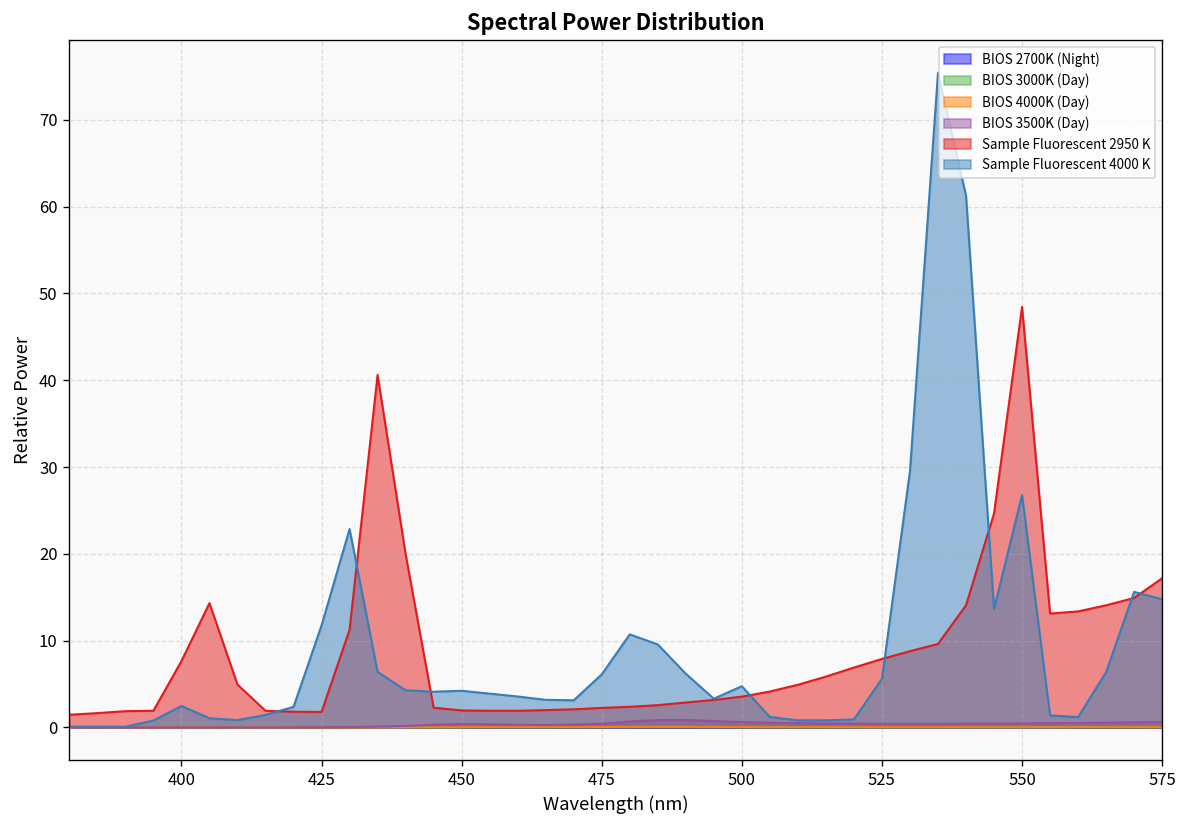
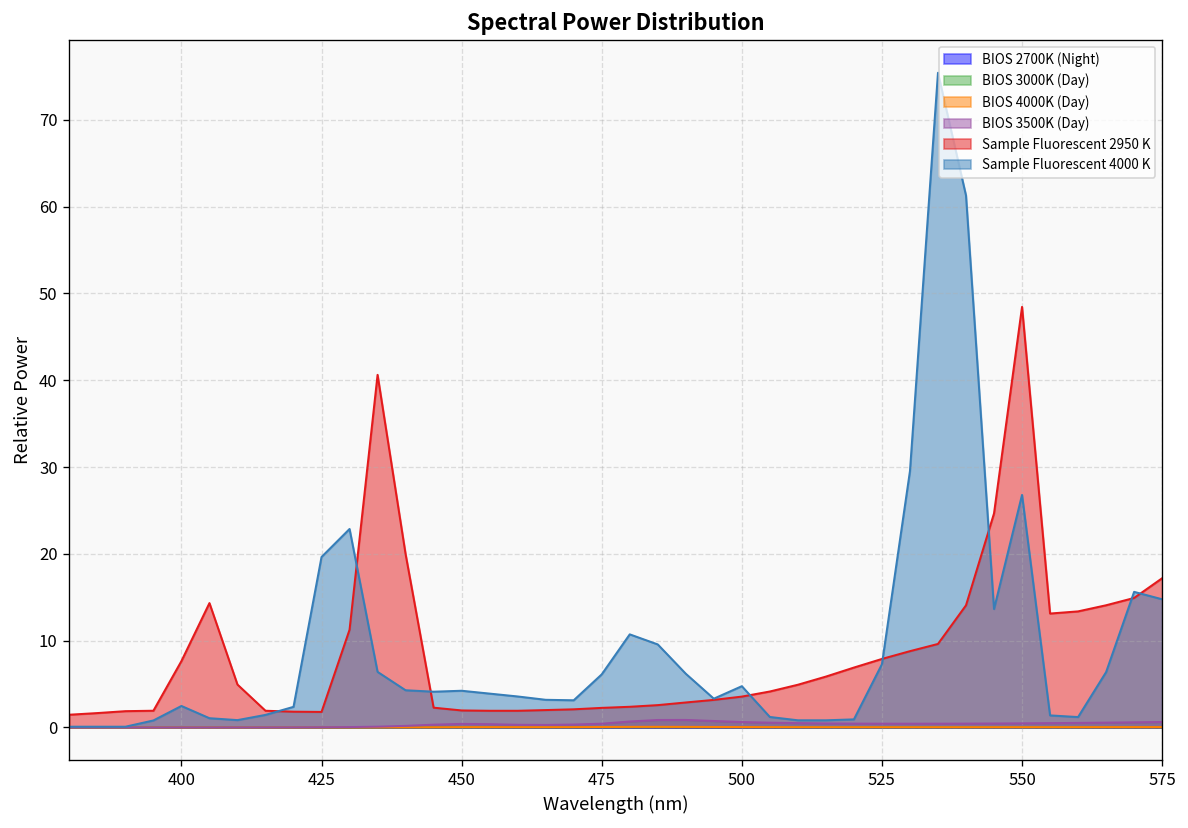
  {
    "BIOS 4000K (Day)": {
      "450": 0,
      "475": 0,
      "500": 0,
      "525": 0,
      "550": 0,
      "575": 0
    },
    "BIOS 3500K (Day)": {
      "450": 0,
      "475": 0,
      "500": 1,
      "525": 0,
      "550": 0,
      "575": 1
    },
    "Sample Fluorescent 2950 K": {
      "400": 8,
      "425": 2,
      "450": 2,
      "475": 2,
      "500": 4,
      "525": 8,
      "550": 48,
      "575": 17
    },
    "Sample Fluorescent 4000 K": {
      "400": 2,
-     "425": 12,
+     "425": 20,
      "450": 4,
      "475": 6,
      "500": 5,
-     "525": 6,
+     "525": 7,
      "550": 27,
      "575": 15
    }
  }
